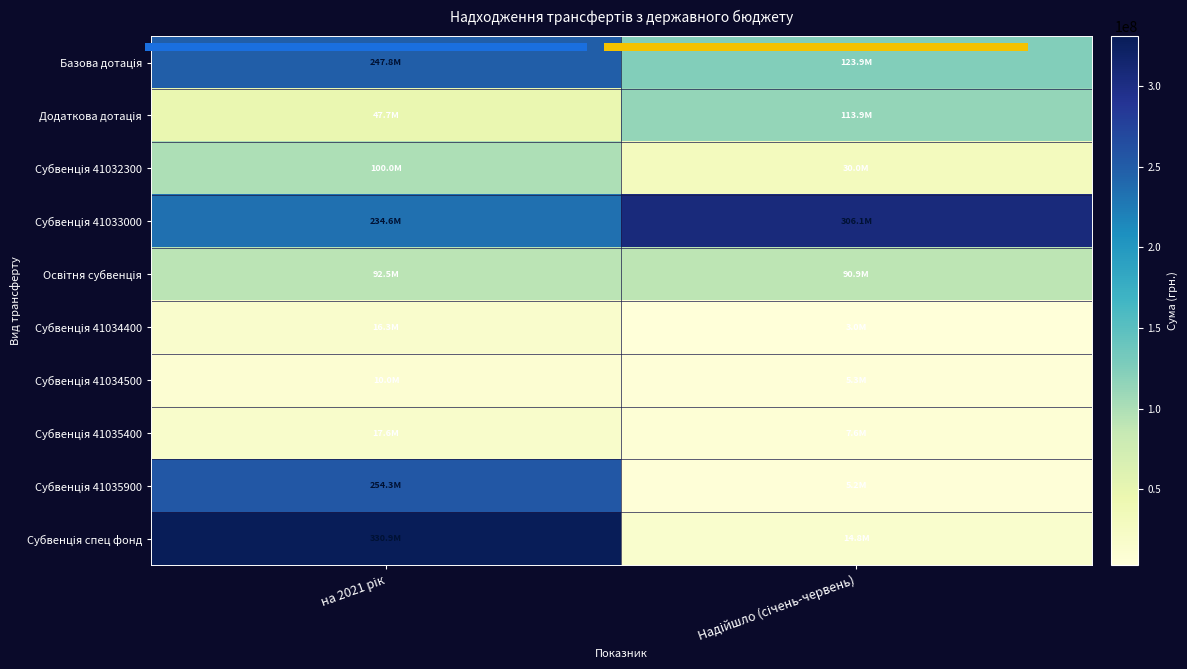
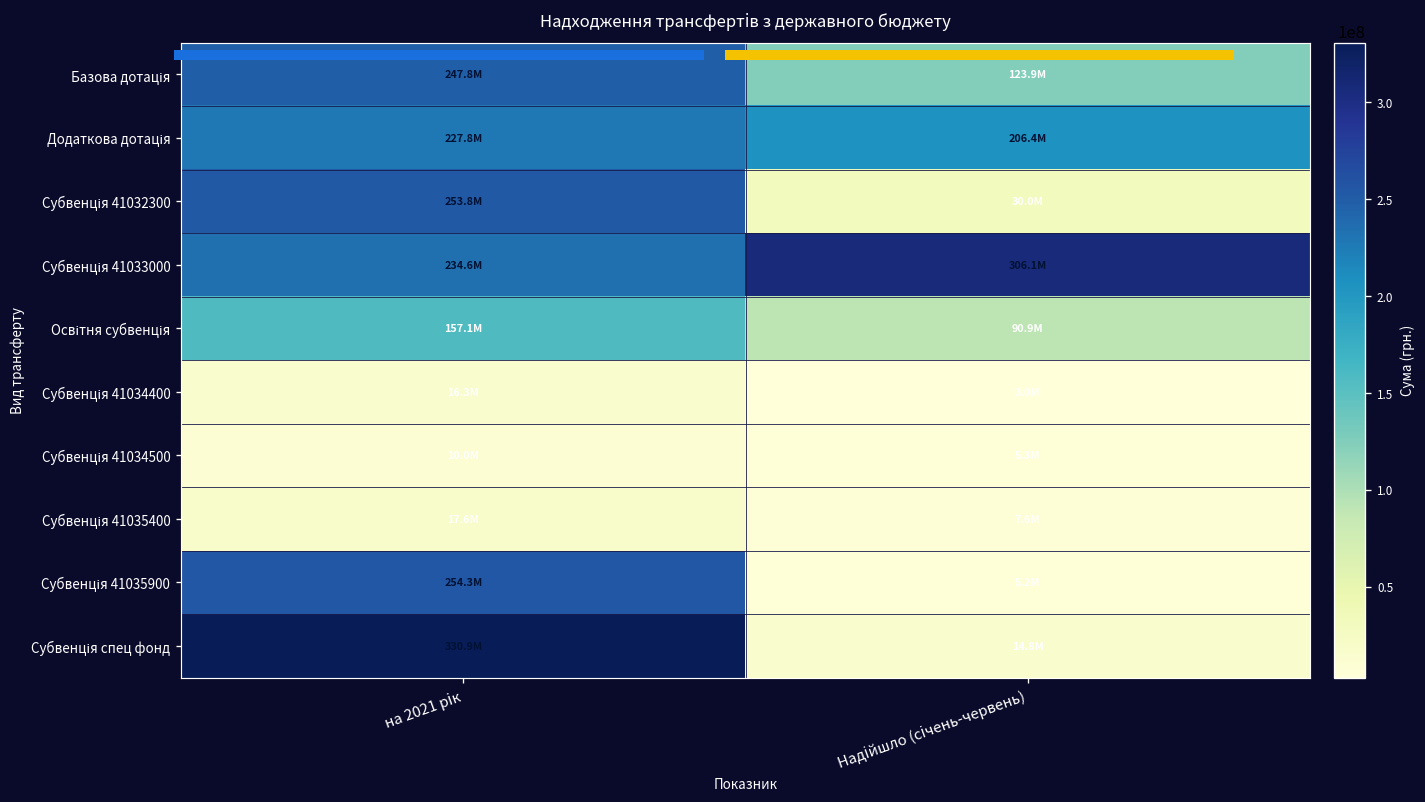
  {
    "Базова дотація": {
      "на 2021 рік": "247.8M",
      "Надійшло (січень-червень)": "123.9M"
    },
    "Додаткова дотація": {
-     "на 2021 рік": "47.7M",
-     "Надійшло (січень-червень)": "113.9M"
+     "на 2021 рік": "227.8M",
+     "Надійшло (січень-червень)": "206.4M"
    },
    "Субвенція 41032300": {
-     "на 2021 рік": "100.0M",
+     "на 2021 рік": "253.8M",
      "Надійшло (січень-червень)": "30.0M"
    },
    "Субвенція 41033000": {
      "на 2021 рік": "234.6M",
      "Надійшло (січень-червень)": "306.1M"
    },
    "Освітня субвенція": {
-     "на 2021 рік": "92.5M",
+     "на 2021 рік": "157.1M",
      "Надійшло (січень-червень)": "90.9M"
    },
    "Субвенція 41034400": {
      "на 2021 рік": "16.3M"
    },
    "Субвенція 41035400": {
      "на 2021 рік": "17.6M"
    },
    "Субвенція 41035900": {
      "на 2021 рік": "254.3M"
    },
    "Субвенція спец фонд": {
      "Надійшло (січень-червень)": "14.8M"
    }
  }
